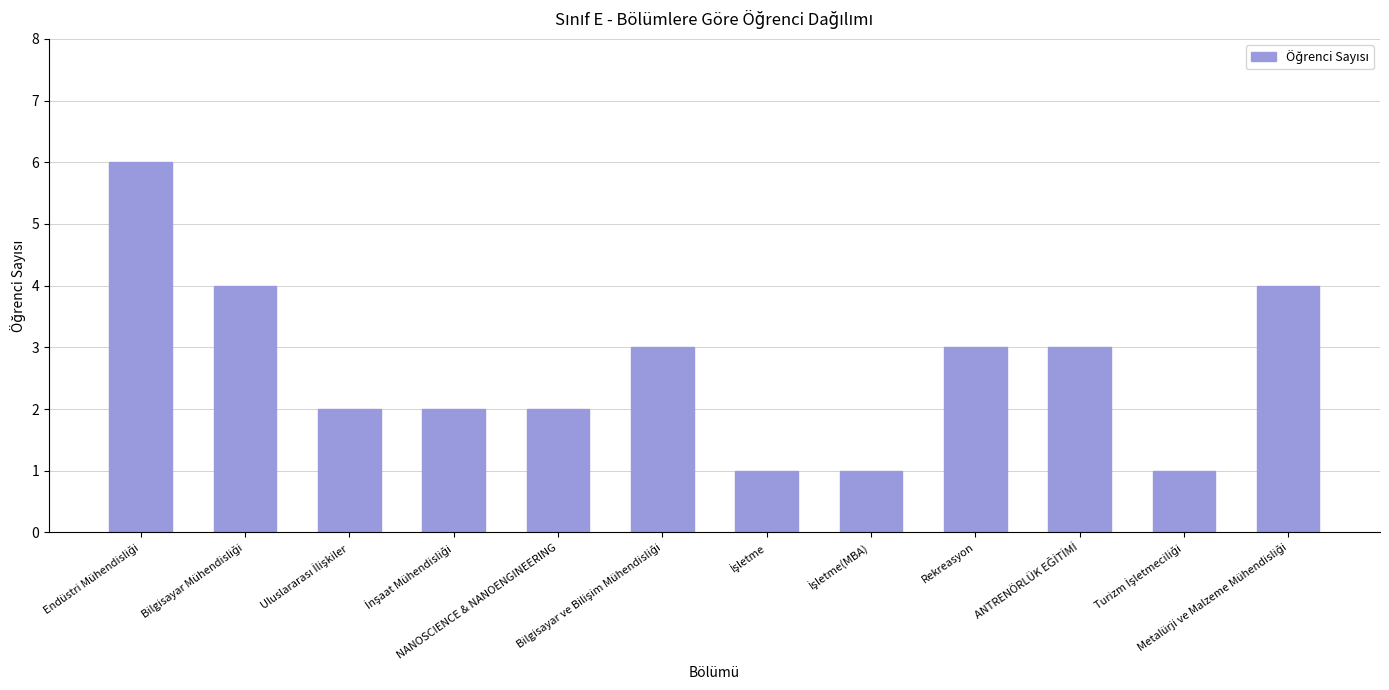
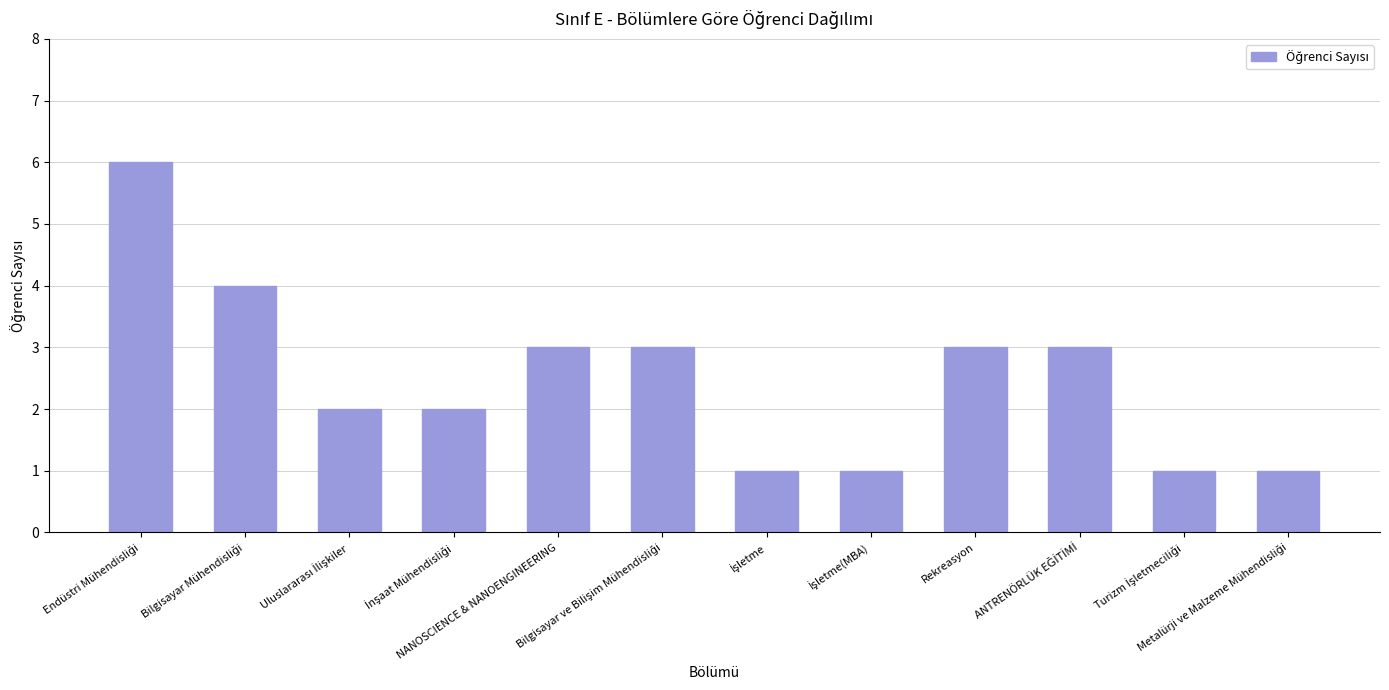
  {
    "Endüstri Mühendisliği": 6,
    "Bilgisayar Mühendisliği": 4,
    "Uluslararası İlişkiler": 2,
    "İnşaat Mühendisliği": 2,
-   "NANOSCIENCE & NANOENGINEERING": 2,
+   "NANOSCIENCE & NANOENGINEERING": 3,
    "Bilgisayar ve Bilişim Mühendisliği": 3,
    "İşletme": 1,
    "İşletme(MBA)": 1,
    "Rekreasyon": 3,
    "ANTRENÖRLÜK EĞİTİMİ": 3,
    "Turizm İşletmeciliği": 1,
-   "Metalürji ve Malzeme Mühendisliği": 4
+   "Metalürji ve Malzeme Mühendisliği": 1
  }
